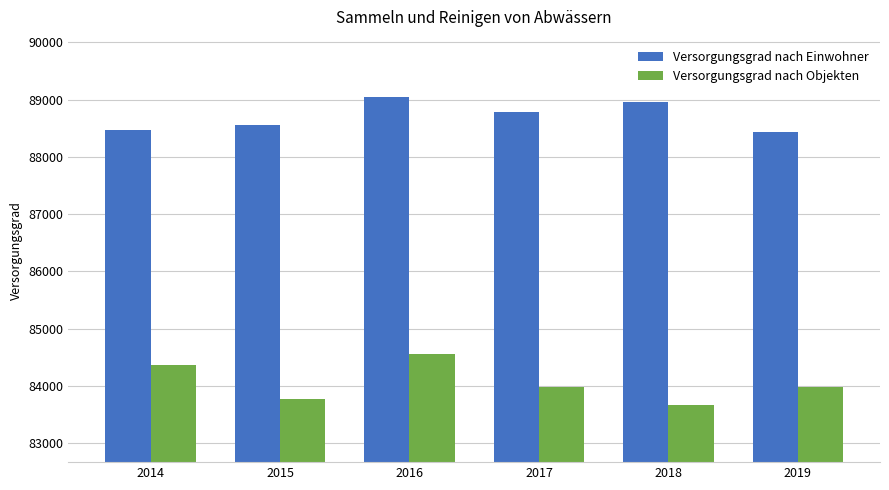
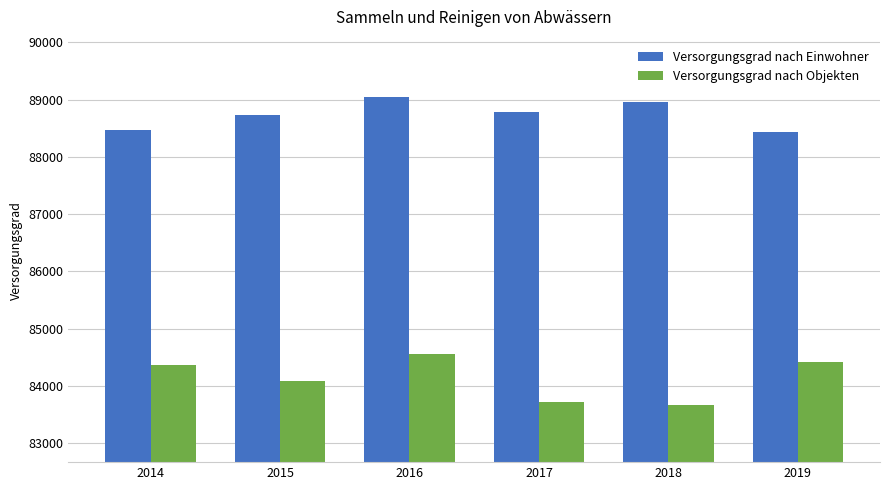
  {
    "Versorgungsgrad nach Einwohner": {
      "2014": 88500,
-     "2015": 88600,
+     "2015": 88700,
      "2016": 89000,
      "2017": 88800,
      "2018": 89000,
      "2019": 88400
    },
    "Versorgungsgrad nach Objekten": {
      "2014": 84400,
-     "2015": 83800,
+     "2015": 84100,
      "2016": 84600,
-     "2017": 84000,
+     "2017": 83700,
      "2018": 83700,
-     "2019": 84000
+     "2019": 84400
    }
  }
